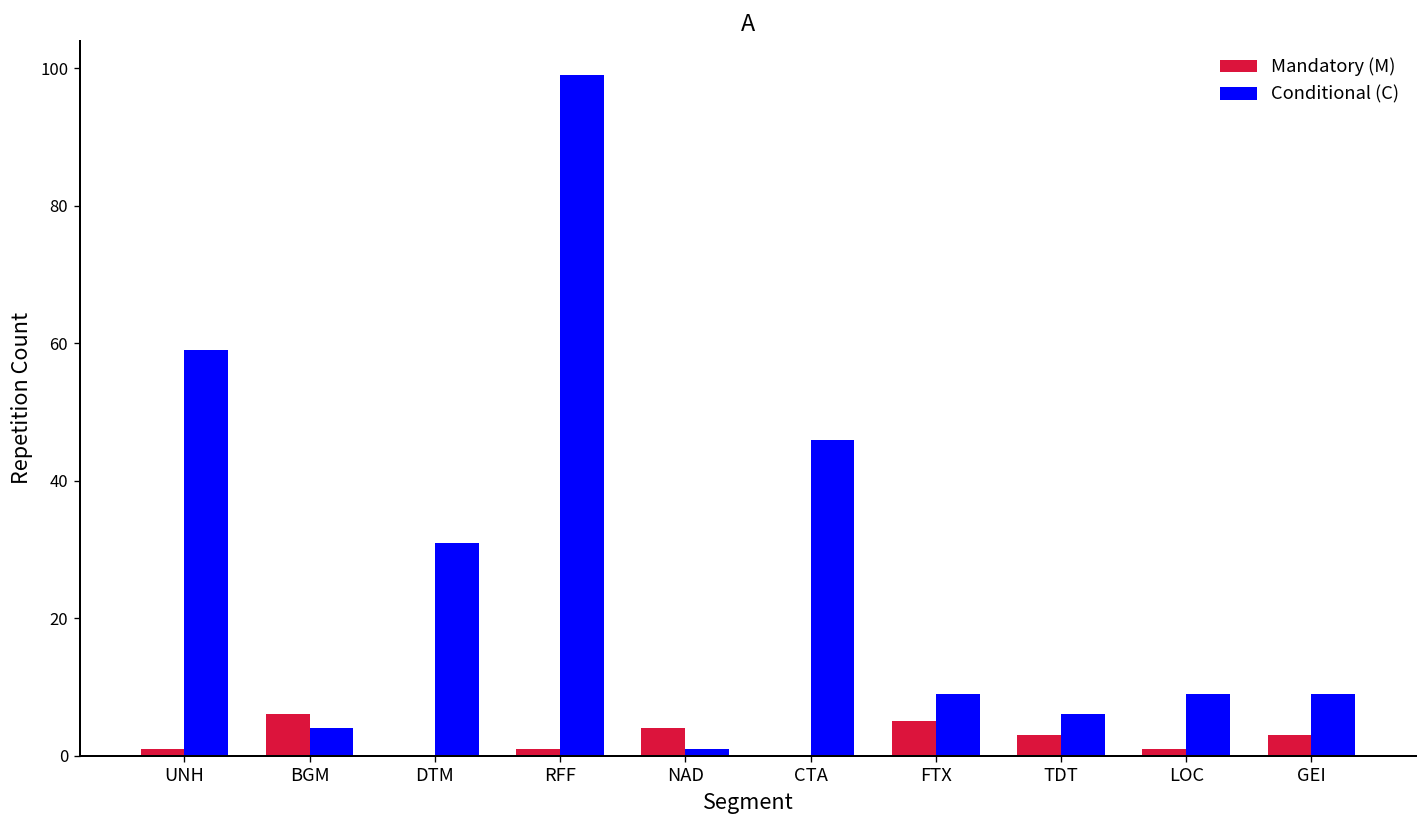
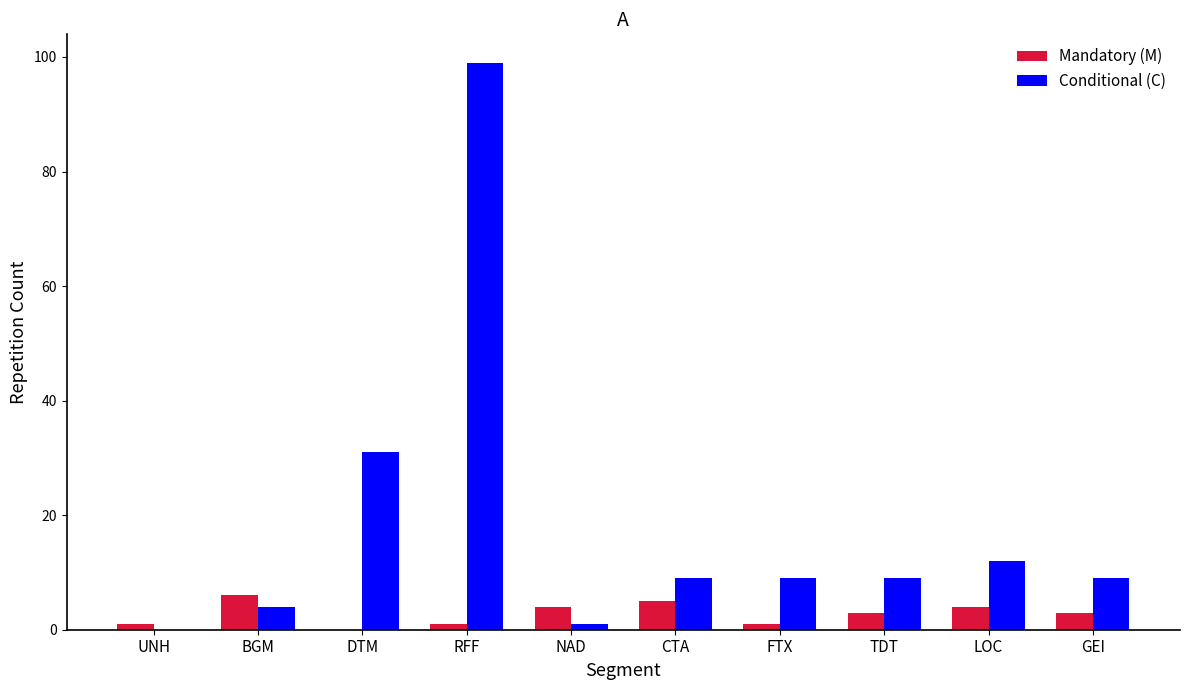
  {
    "Mandatory (M)": {
      "UNH": 1,
      "BGM": 6,
      "DTM": 0,
      "RFF": 1,
      "NAD": 4,
-     "CTA": 0,
-     "FTX": 5,
+     "CTA": 5,
+     "FTX": 1,
      "TDT": 3,
-     "LOC": 1,
+     "LOC": 4,
      "GEI": 3
    },
    "Conditional (C)": {
-     "UNH": 59,
+     "UNH": 0,
      "BGM": 4,
      "DTM": 31,
      "RFF": 99,
      "NAD": 1,
-     "CTA": 46,
+     "CTA": 9,
      "FTX": 9,
-     "TDT": 6,
-     "LOC": 9,
+     "TDT": 9,
+     "LOC": 12,
      "GEI": 9
    }
  }
